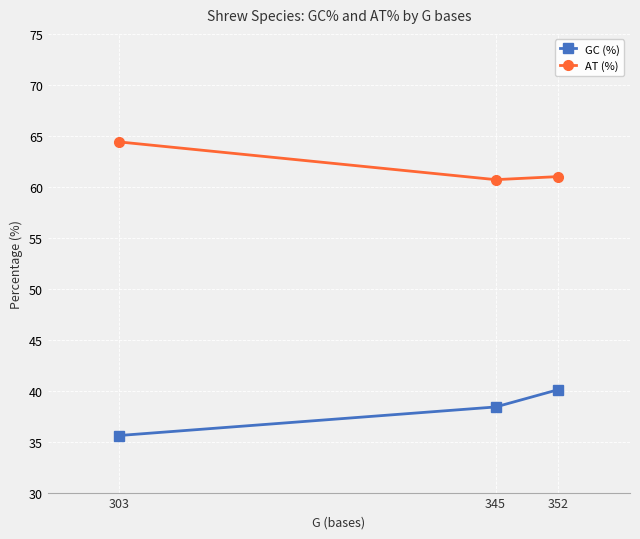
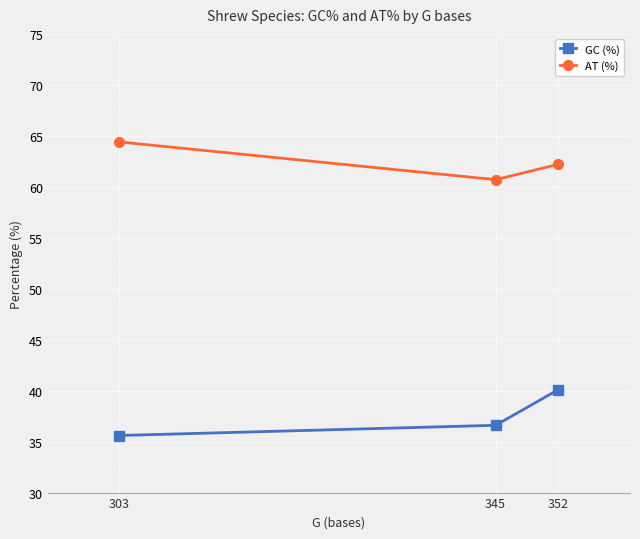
  {
    "GC (%)": {
      "303": 35.6,
-     "345": 38.4,
+     "345": 36.6,
      "352": 40.1
    },
    "AT (%)": {
      "303": 64.4,
      "345": 60.7,
-     "352": 61.0
+     "352": 62.2
    }
  }
